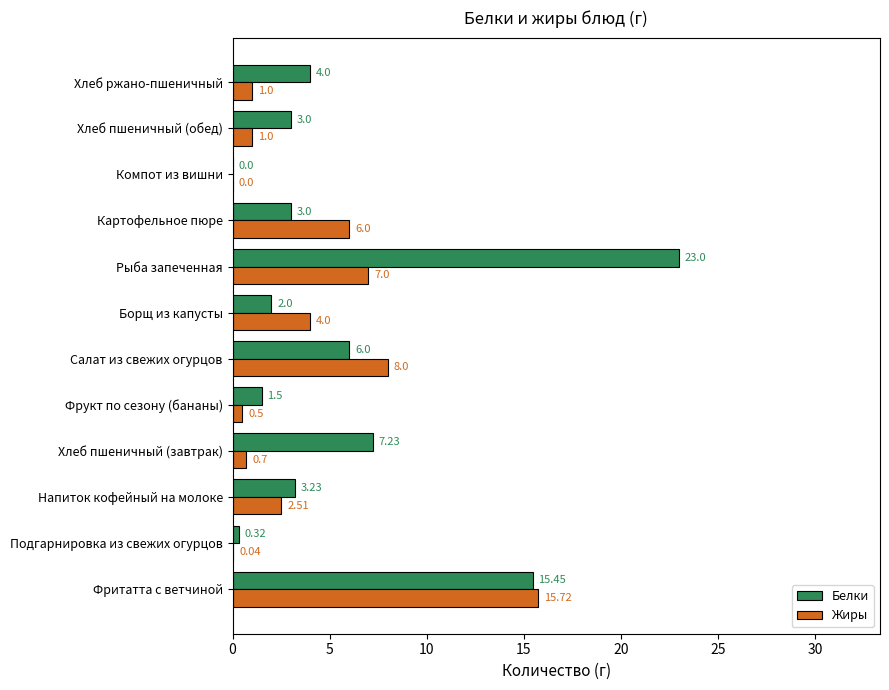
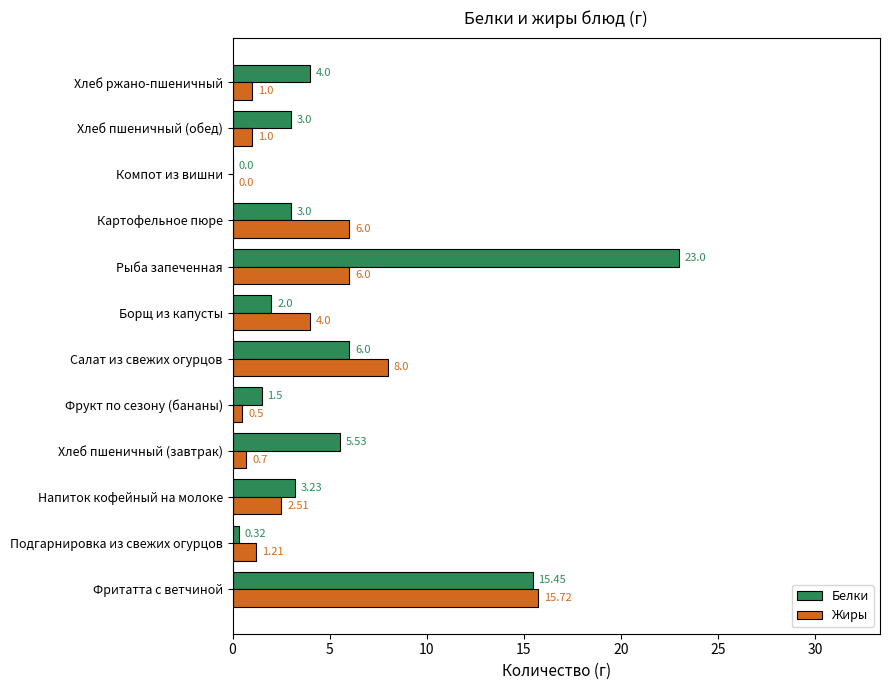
  {
    "Белки": {
      "Хлеб ржано-пшеничный": 4.0,
      "Хлеб пшеничный (обед)": 3.0,
      "Компот из вишни": 0.0,
      "Картофельное пюре": 3.0,
      "Рыба запеченная": 23.0,
      "Борщ из капусты": 2.0,
      "Салат из свежих огурцов": 6.0,
      "Фрукт по сезону (бананы)": 1.5,
-     "Хлеб пшеничный (завтрак)": 7.23,
+     "Хлеб пшеничный (завтрак)": 5.53,
      "Напиток кофейный на молоке": 3.23,
      "Подгарнировка из свежих огурцов": 0.32,
      "Фритатта с ветчиной": 15.45
    },
    "Жиры": {
      "Хлеб ржано-пшеничный": 1.0,
      "Хлеб пшеничный (обед)": 1.0,
      "Компот из вишни": 0.0,
      "Картофельное пюре": 6.0,
-     "Рыба запеченная": 7.0,
+     "Рыба запеченная": 6.0,
      "Борщ из капусты": 4.0,
      "Салат из свежих огурцов": 8.0,
      "Фрукт по сезону (бананы)": 0.5,
      "Хлеб пшеничный (завтрак)": 0.7,
      "Напиток кофейный на молоке": 2.51,
-     "Подгарнировка из свежих огурцов": 0.04,
+     "Подгарнировка из свежих огурцов": 1.21,
      "Фритатта с ветчиной": 15.72
    }
  }
